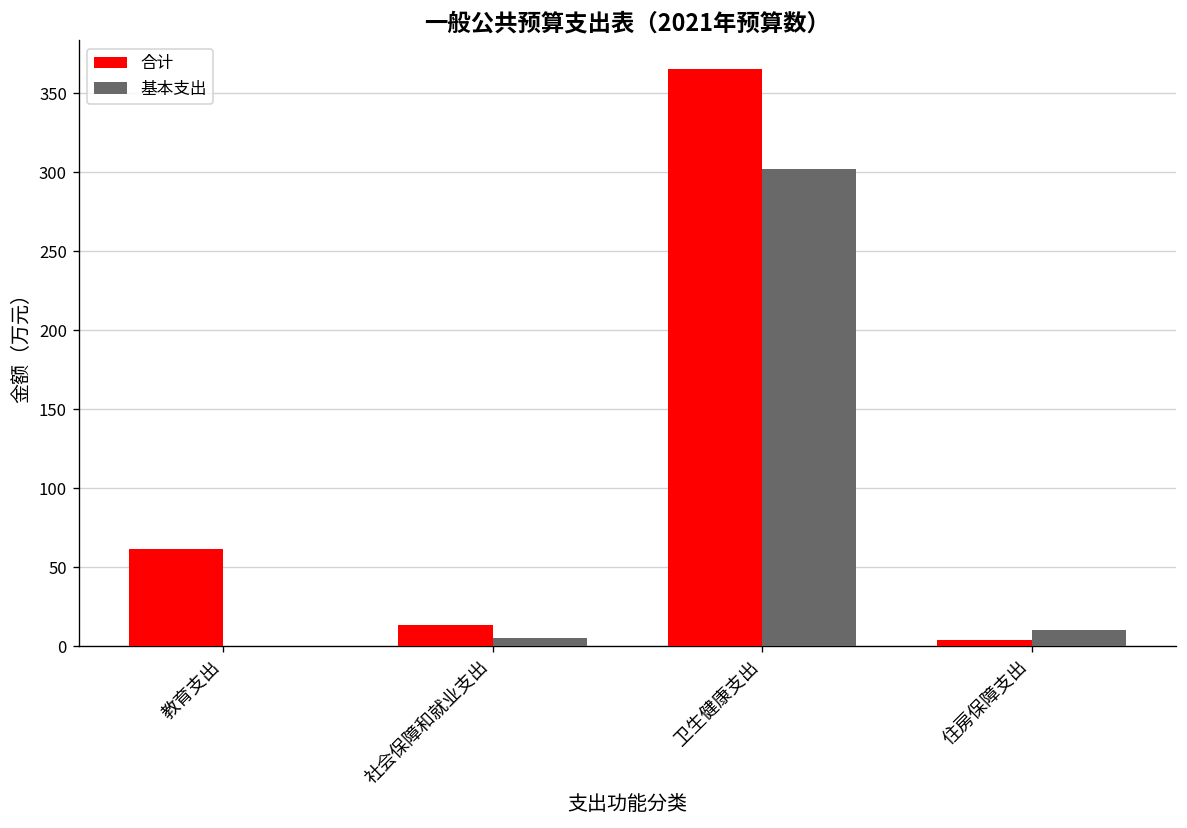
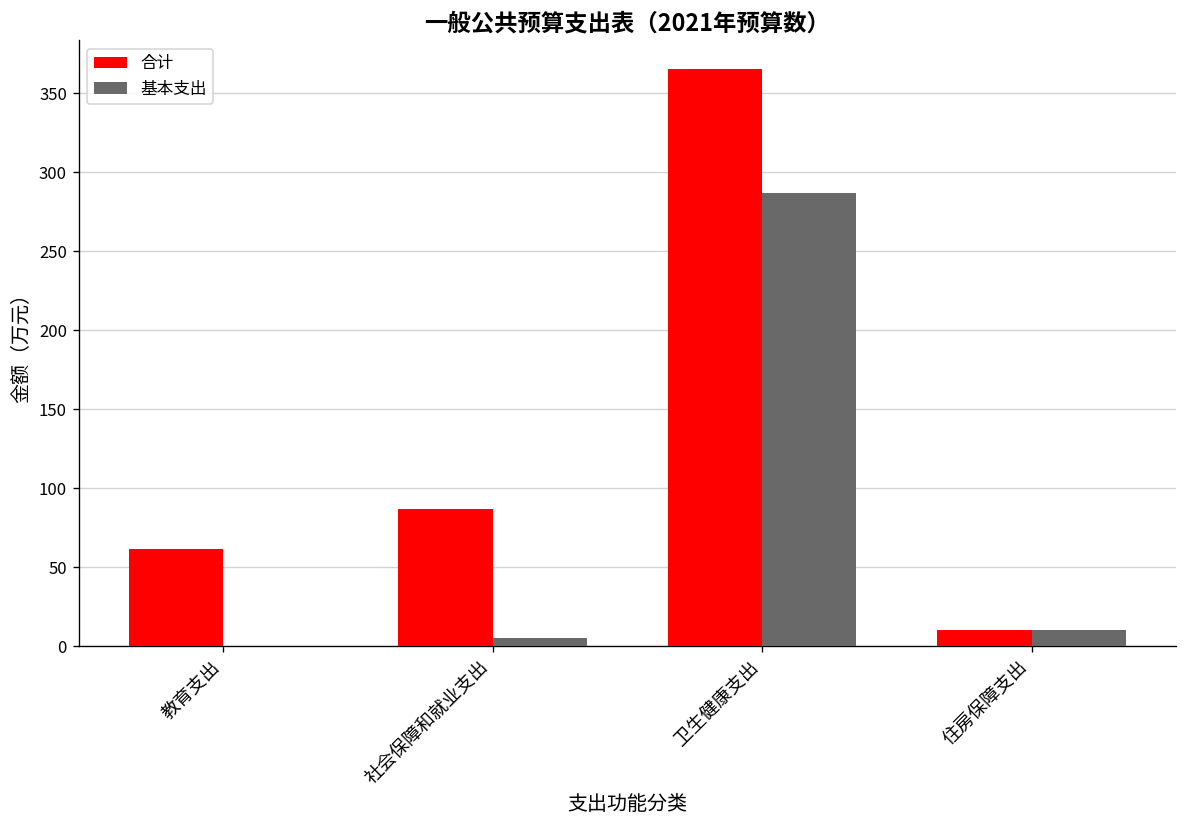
  {
    "合计": {
      "教育支出": 61,
-     "社会保障和就业支出": 13,
+     "社会保障和就业支出": 87,
      "卫生健康支出": 365,
-     "住房保障支出": 4
+     "住房保障支出": 11
    },
    "基本支出": {
      "教育支出": 0,
      "社会保障和就业支出": 5,
-     "卫生健康支出": 302,
+     "卫生健康支出": 287,
      "住房保障支出": 11
    }
  }
